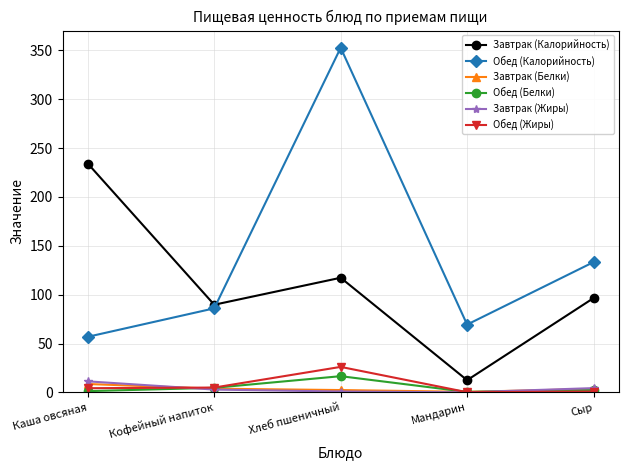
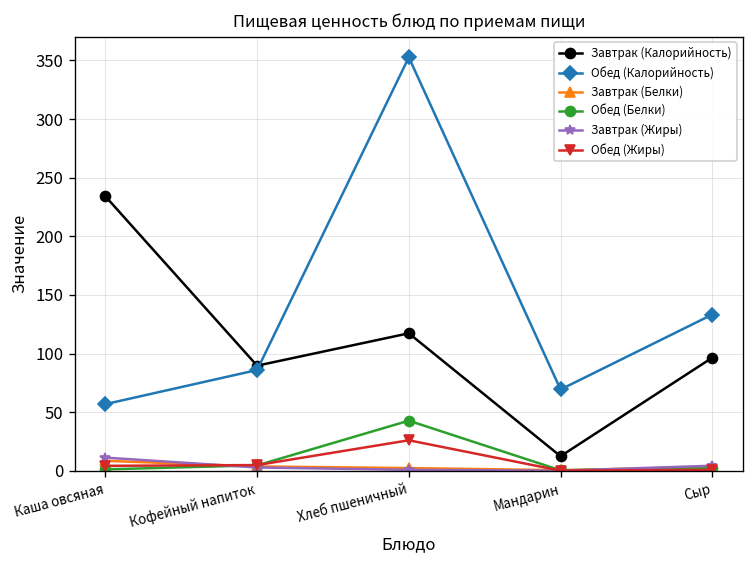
  {
    "Завтрак (Калорийность)": {
      "Каша овсяная": 230,
      "Кофейный напиток": 90,
      "Хлеб пшеничный": 120,
      "Мандарин": 10,
      "Сыр": 100
    },
    "Обед (Калорийность)": {
      "Каша овсяная": 60,
      "Кофейный напиток": 90,
      "Хлеб пшеничный": 350,
      "Мандарин": 70,
      "Сыр": 130
    },
    "Завтрак (Белки)": {
      "Каша овсяная": 10
    },
    "Обед (Белки)": {
      "Каша овсяная": 0,
-     "Хлеб пшеничный": 20
+     "Хлеб пшеничный": 40
    },
    "Завтрак (Жиры)": {
      "Каша овсяная": 10
    },
    "Обед (Жиры)": {
      "Каша овсяная": 0,
      "Хлеб пшеничный": 30
    }
  }
